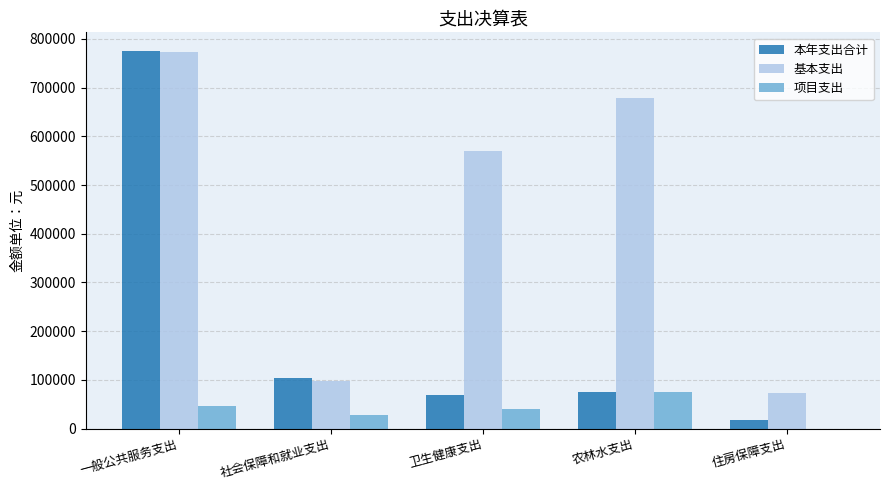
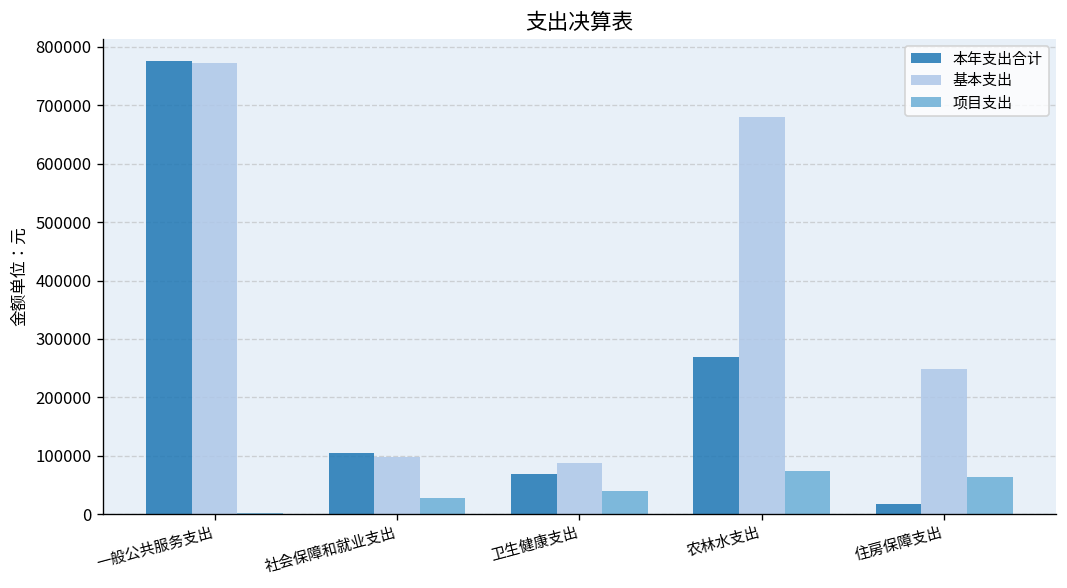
  {
    "本年支出合计": {
      "一般公共服务支出": 770000,
      "社会保障和就业支出": 100000,
      "卫生健康支出": 70000,
-     "农林水支出": 70000,
+     "农林水支出": 270000,
      "住房保障支出": 20000
    },
    "基本支出": {
      "一般公共服务支出": 770000,
      "社会保障和就业支出": 100000,
-     "卫生健康支出": 570000,
+     "卫生健康支出": 90000,
      "农林水支出": 680000,
-     "住房保障支出": 70000
+     "住房保障支出": 250000
    },
    "项目支出": {
-     "一般公共服务支出": 50000,
+     "一般公共服务支出": 0,
      "社会保障和就业支出": 30000,
      "卫生健康支出": 40000,
      "农林水支出": 70000,
-     "住房保障支出": 0
+     "住房保障支出": 60000
    }
  }
